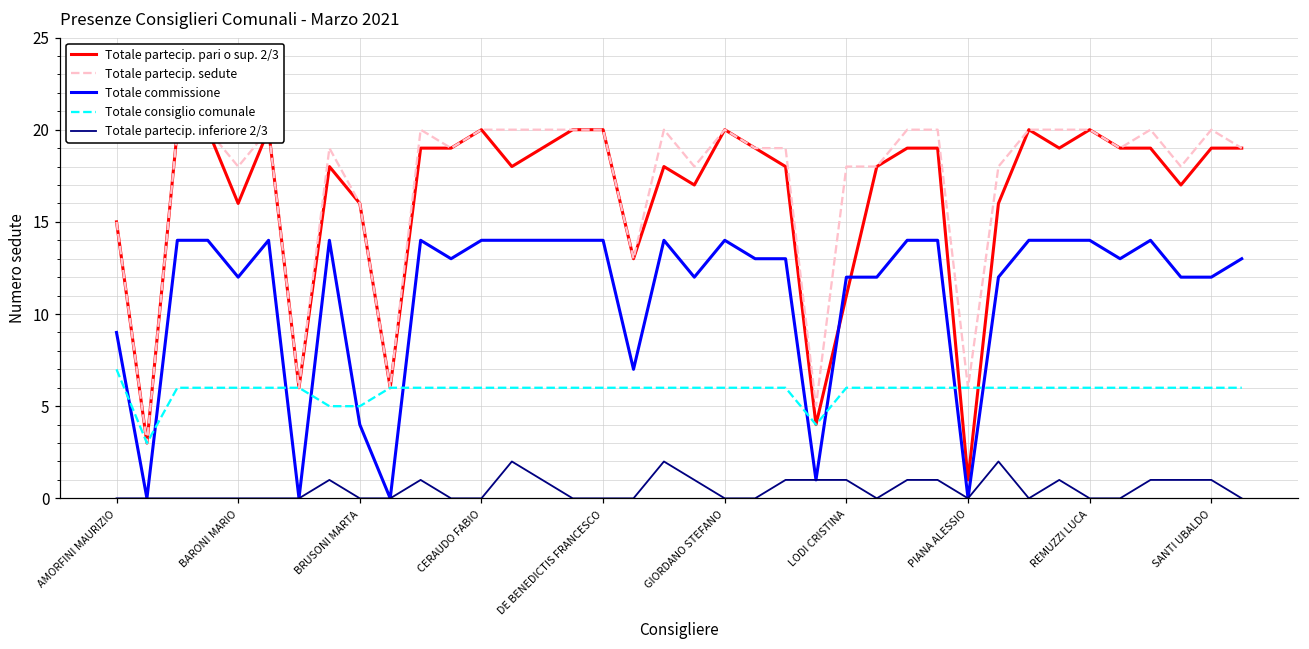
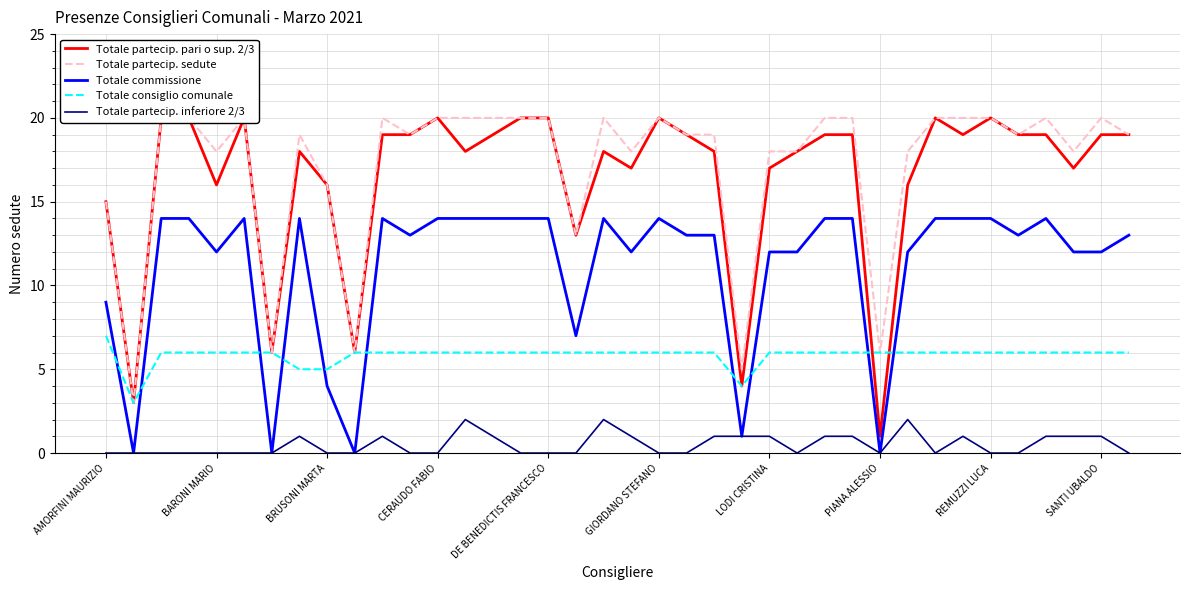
  {
    "Totale partecip. pari o sup. 2/3": {
      "BARONI MARIO": 16,
-     "LODI CRISTINA": 11,
+     "LODI CRISTINA": 17,
      "PIANA ALESSIO": 1,
      "SANTI UBALDO": 19
    },
    "Totale partecip. sedute": {
      "BARONI MARIO": 18,
      "LODI CRISTINA": 18,
      "SANTI UBALDO": 20
    },
    "Totale commissione": {
      "AMORFINI MAURIZIO": 9,
      "BARONI MARIO": 12,
      "BRUSONI MARTA": 4,
      "CERAUDO FABIO": 14,
      "DE BENEDICTIS FRANCESCO": 14,
      "GIORDANO STEFANO": 14,
      "LODI CRISTINA": 12,
      "REMUZZI LUCA": 14,
      "SANTI UBALDO": 12
    },
    "Totale consiglio comunale": {
      "AMORFINI MAURIZIO": 7,
      "BARONI MARIO": 6,
      "BRUSONI MARTA": 5,
      "CERAUDO FABIO": 6,
      "DE BENEDICTIS FRANCESCO": 6,
      "GIORDANO STEFANO": 6,
      "LODI CRISTINA": 6,
      "REMUZZI LUCA": 6,
      "SANTI UBALDO": 6
    },
    "Totale partecip. inferiore 2/3": {
      "AMORFINI MAURIZIO": 0,
      "BARONI MARIO": 0,
      "BRUSONI MARTA": 0,
      "CERAUDO FABIO": 0,
      "DE BENEDICTIS FRANCESCO": 0,
      "GIORDANO STEFANO": 0,
      "LODI CRISTINA": 1,
      "REMUZZI LUCA": 0,
      "SANTI UBALDO": 1
    }
  }
